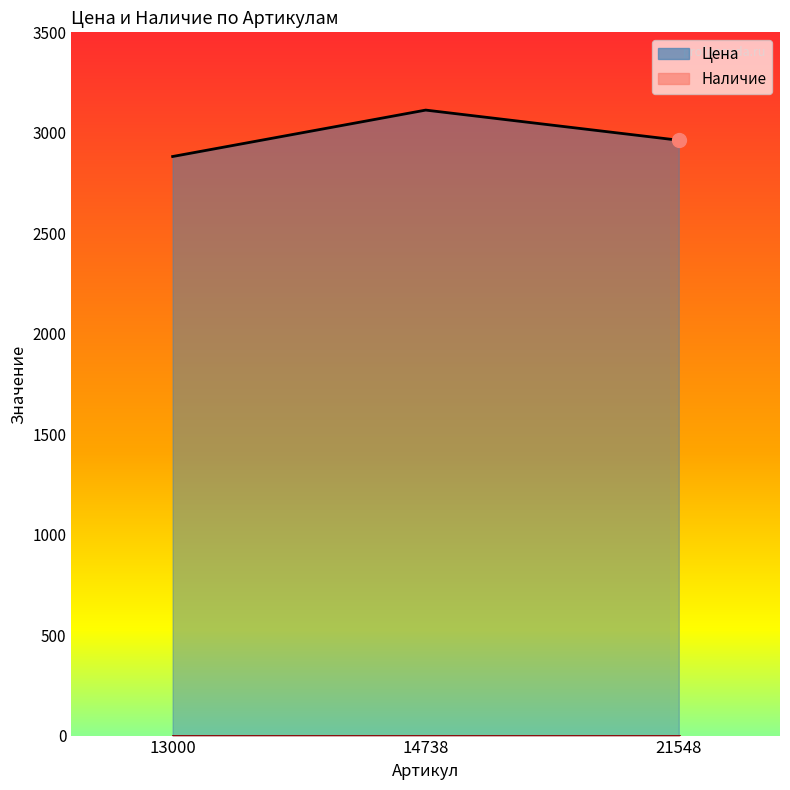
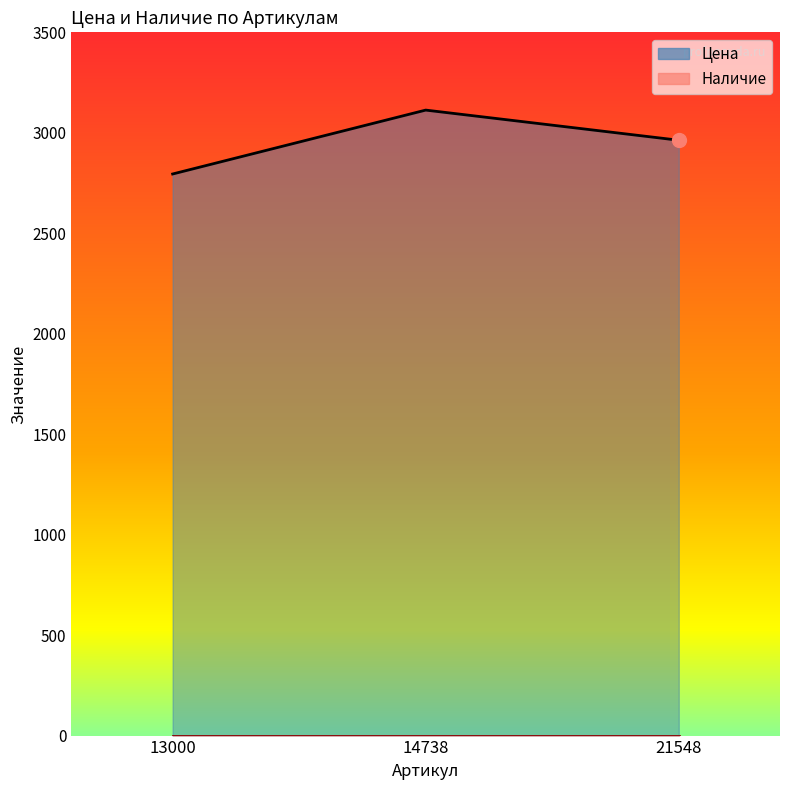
  {
    "Цена": {
-     "13000": 2880,
+     "13000": 2800,
      "14738": 3110
    }
  }
